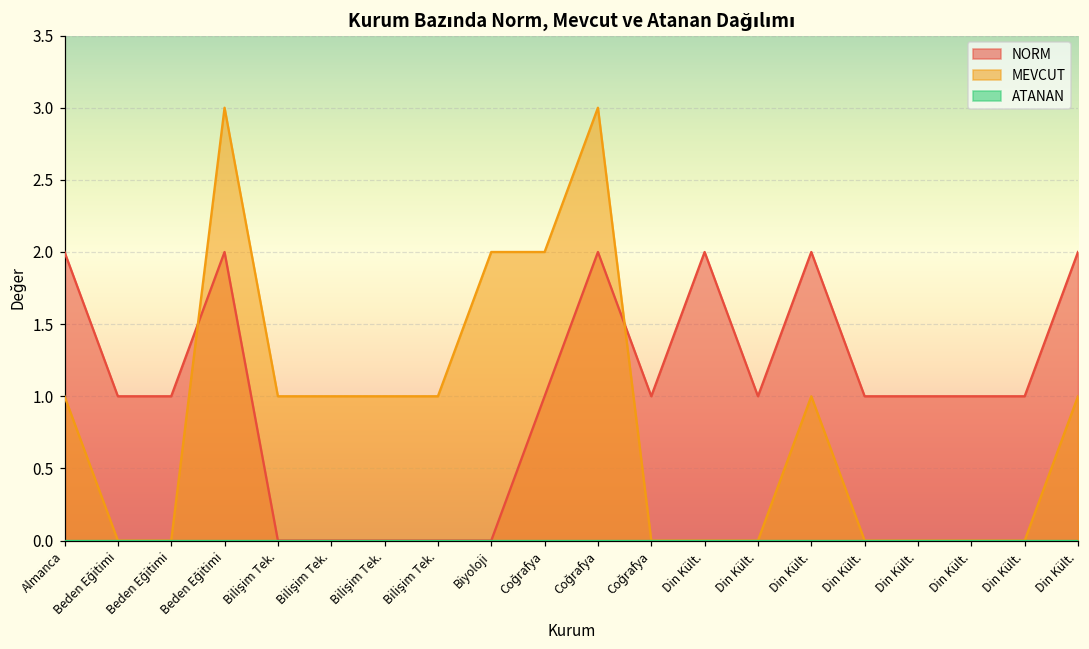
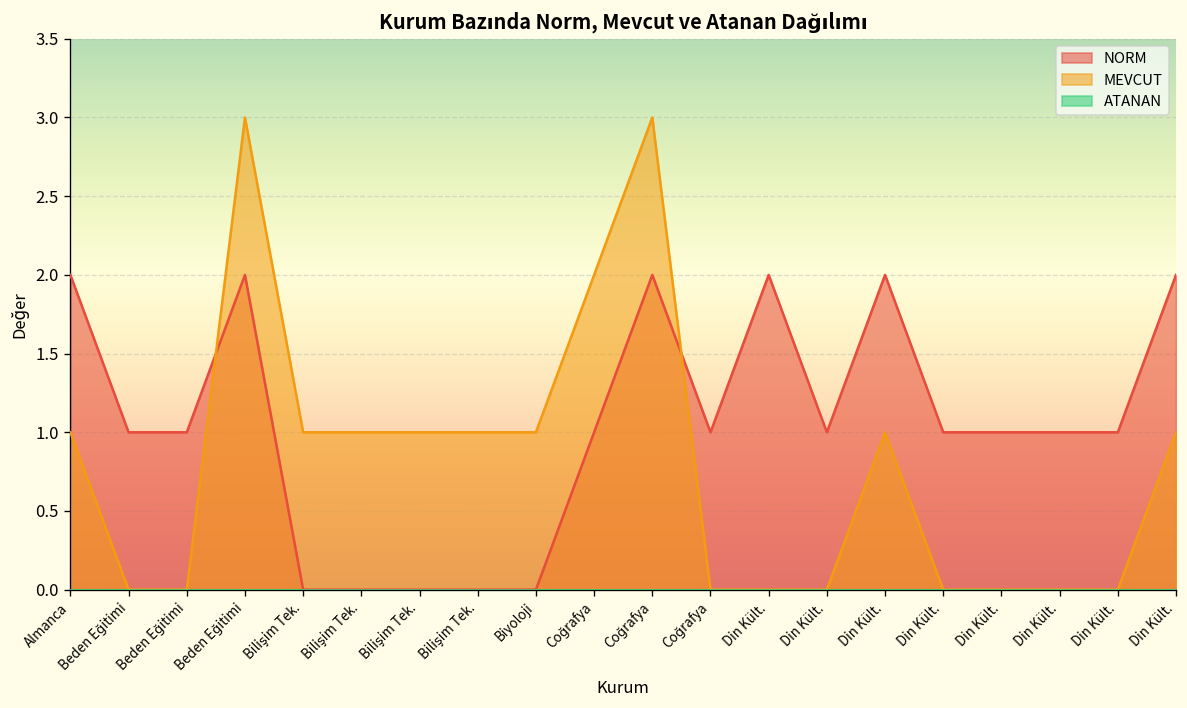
  {
    "NORM": {
      "Almanca": 2
    },
    "MEVCUT": {
      "Almanca": 1,
-     "Biyoloji": 2
+     "Biyoloji": 1
    },
    "ATANAN": {
      "Almanca": 0
    }
  }
